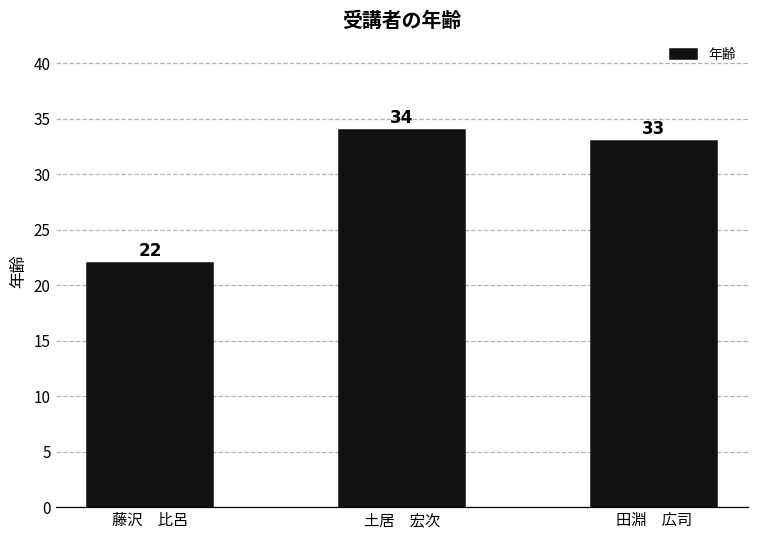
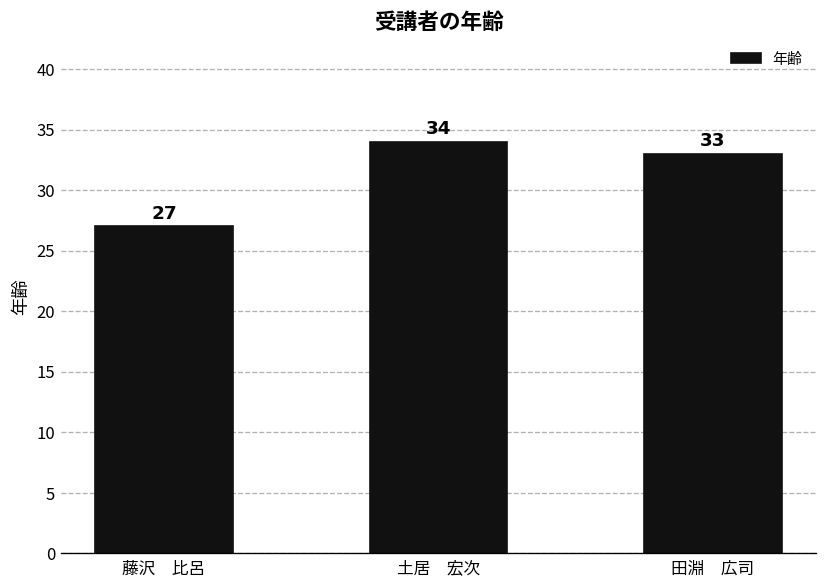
  {
-   "藤沢 比呂": 22,
+   "藤沢 比呂": 27,
    "土居 宏次": 34,
    "田淵 広司": 33
  }
